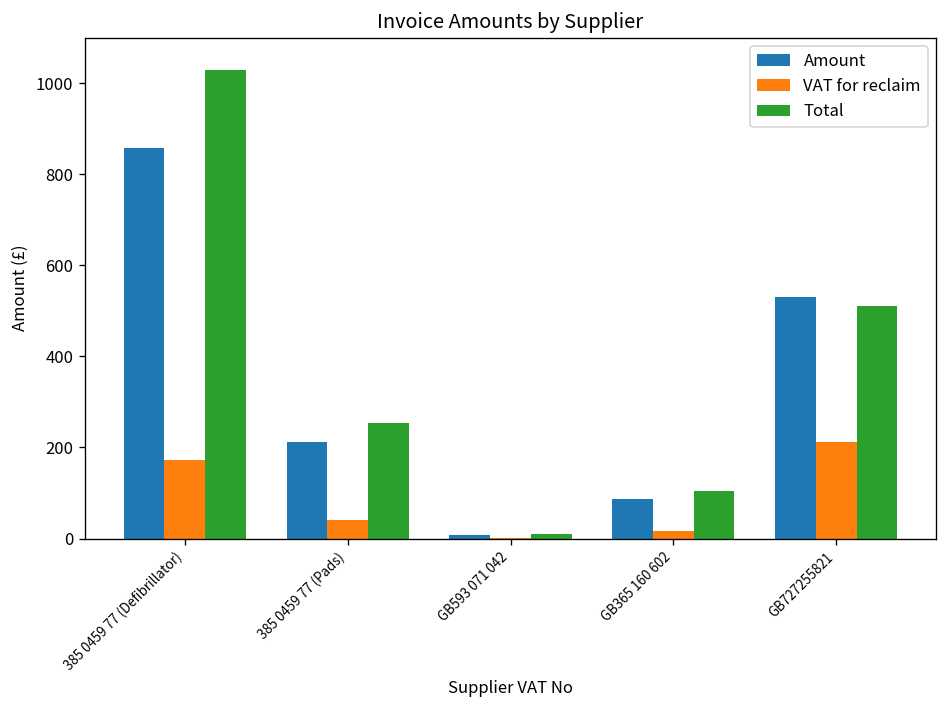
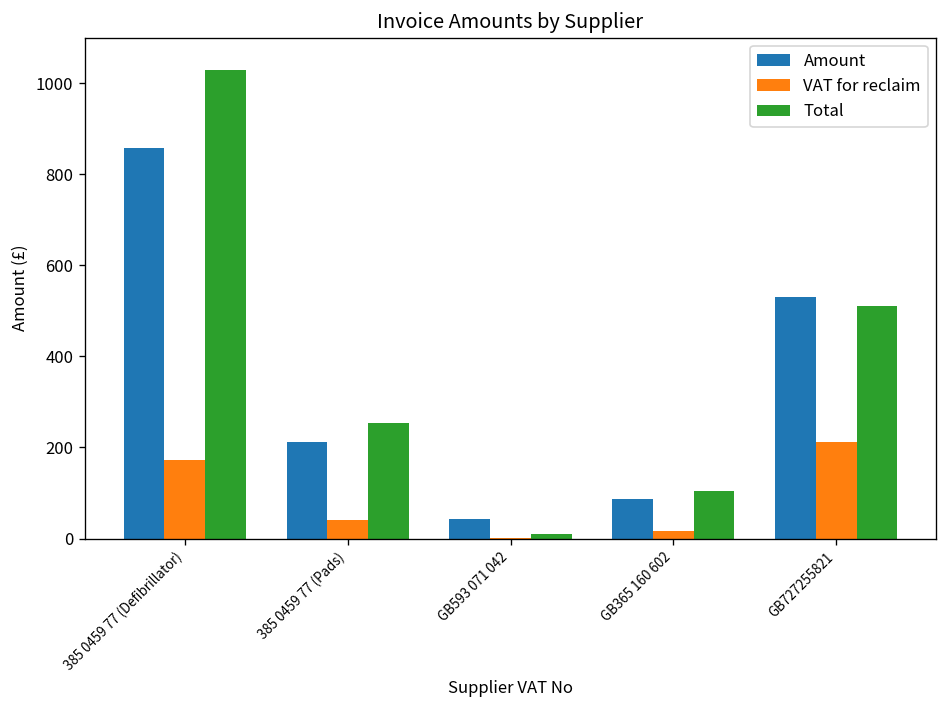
  {
    "Amount": {
      "385 0459 77 (Defibrillator)": 860,
      "385 0459 77 (Pads)": 210,
-     "GB593 071 042": 10,
+     "GB593 071 042": 40,
      "GB365 160 602": 90,
      "GB727255821": 530
    },
    "VAT for reclaim": {
      "385 0459 77 (Defibrillator)": 170,
      "385 0459 77 (Pads)": 40,
      "GB365 160 602": 20,
      "GB727255821": 210
    },
    "Total": {
      "385 0459 77 (Defibrillator)": 1030,
      "385 0459 77 (Pads)": 250,
      "GB593 071 042": 10,
      "GB365 160 602": 110,
      "GB727255821": 510
    }
  }
